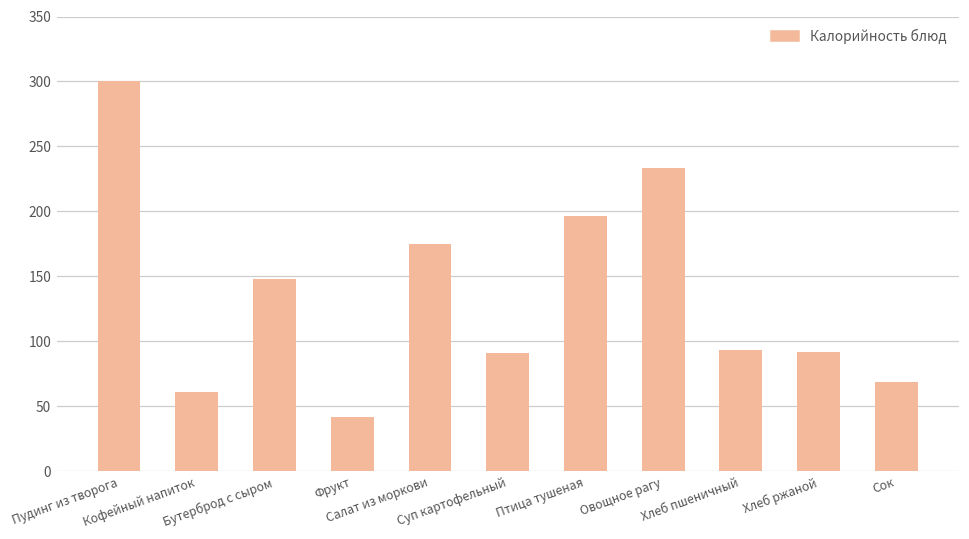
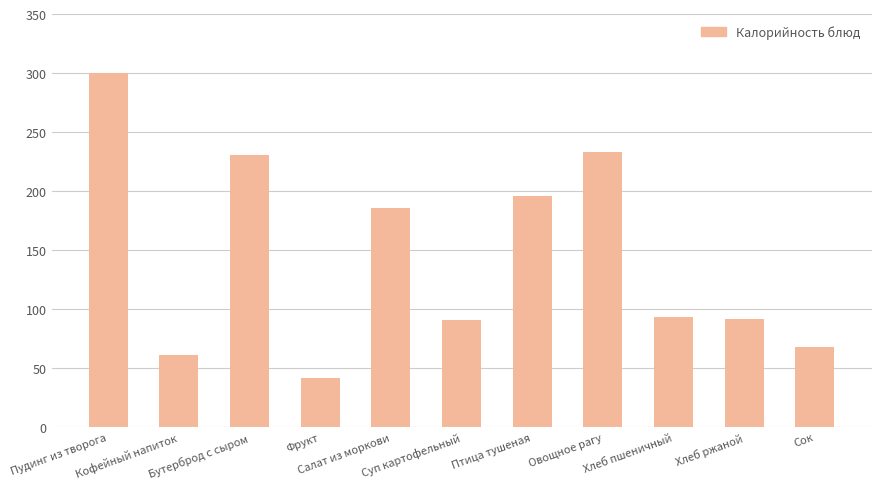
  {
    "Пудинг из творога": 300,
    "Кофейный напиток": 61,
-   "Бутерброд с сыром": 148,
+   "Бутерброд с сыром": 231,
    "Фрукт": 42,
-   "Салат из моркови": 175,
+   "Салат из моркови": 186,
    "Суп картофельный": 91,
    "Птица тушеная": 196,
    "Овощное рагу": 233,
    "Хлеб пшеничный": 94,
    "Хлеб ржаной": 92,
    "Сок": 68
  }
